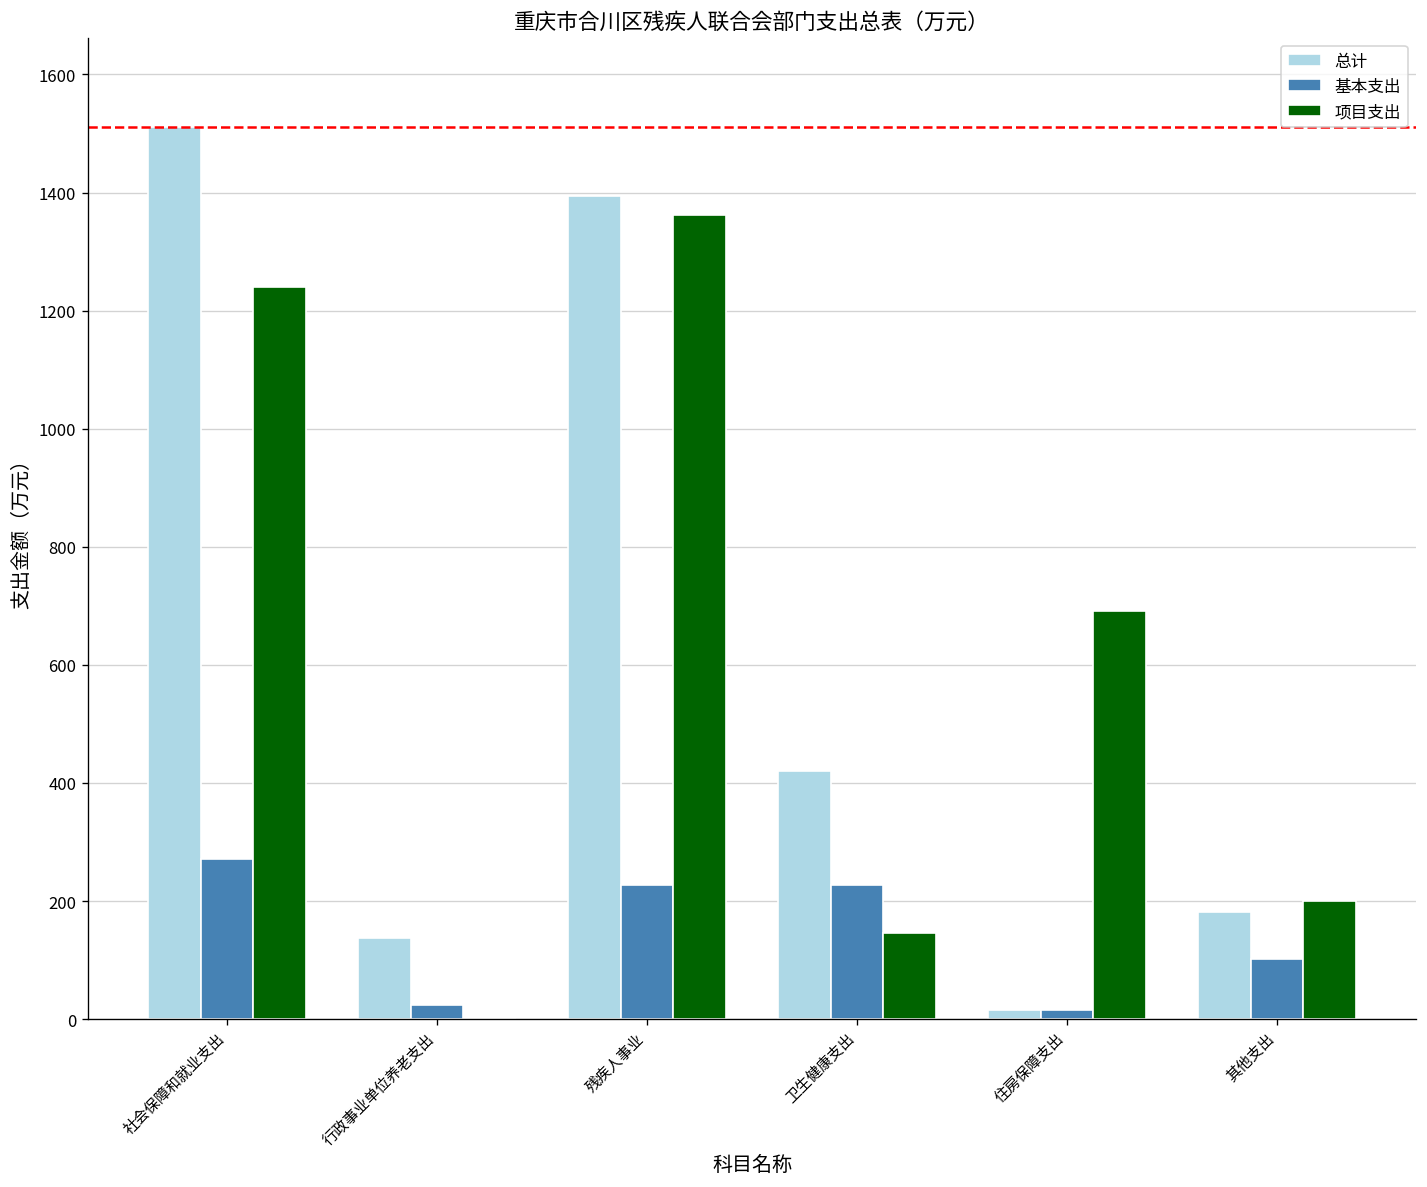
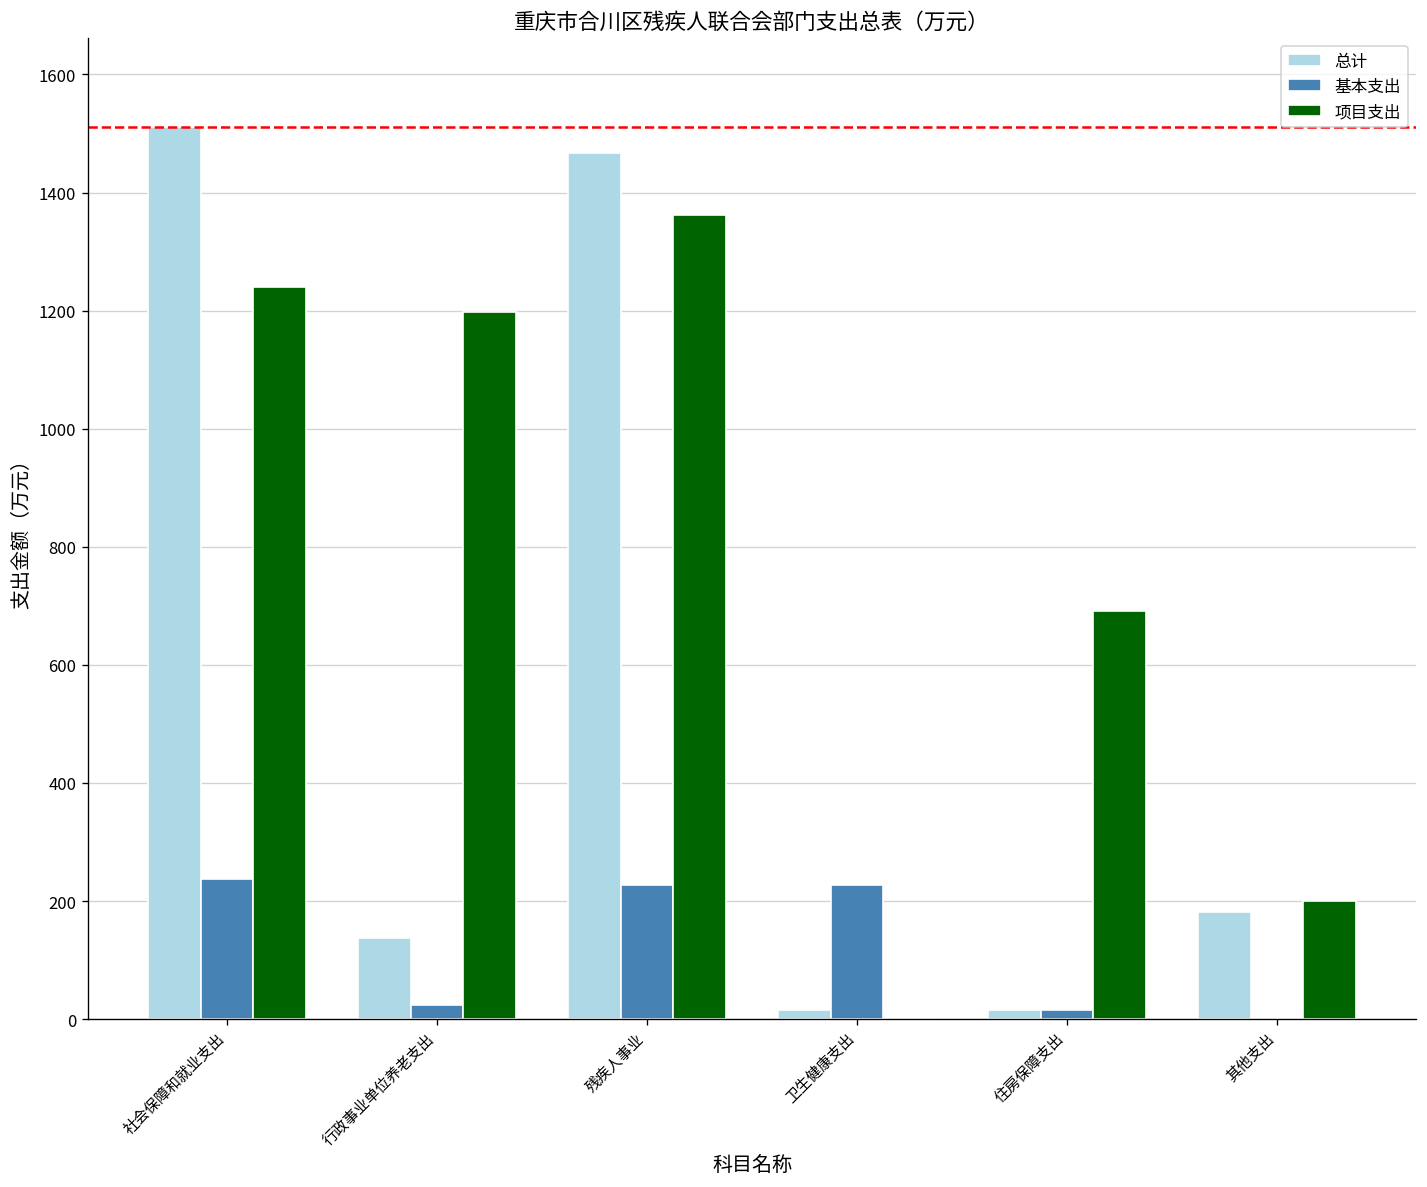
  {
    "总计": {
      "社会保障和就业支出": 1510,
      "行政事业单位养老支出": 140,
-     "残疾人事业": 1390,
-     "卫生健康支出": 420,
+     "残疾人事业": 1470,
+     "卫生健康支出": 10,
      "住房保障支出": 20,
      "其他支出": 180
    },
    "基本支出": {
-     "社会保障和就业支出": 270,
+     "社会保障和就业支出": 240,
      "行政事业单位养老支出": 20,
      "残疾人事业": 230,
      "卫生健康支出": 230,
      "住房保障支出": 20,
-     "其他支出": 100
+     "其他支出": 0
    },
    "项目支出": {
      "社会保障和就业支出": 1240,
-     "行政事业单位养老支出": 0,
+     "行政事业单位养老支出": 1200,
      "残疾人事业": 1360,
-     "卫生健康支出": 150,
+     "卫生健康支出": 0,
      "住房保障支出": 690,
      "其他支出": 200
    }
  }
